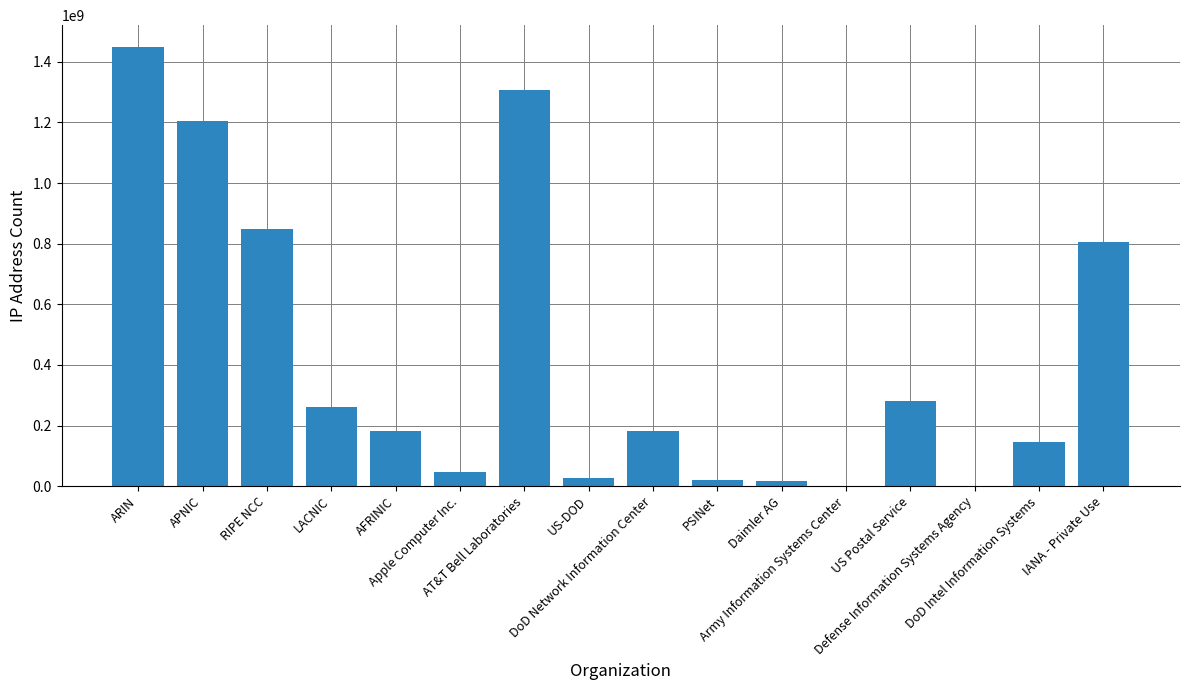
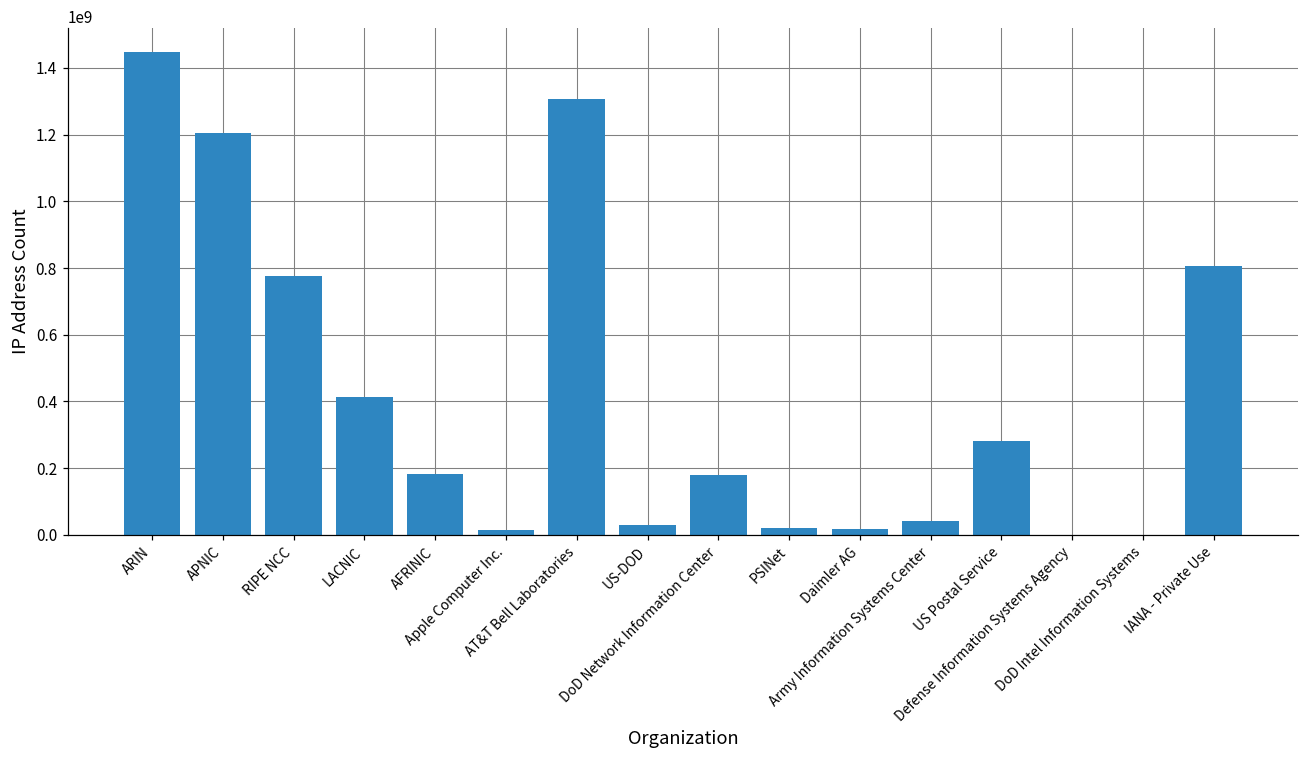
  {
    "ARIN": 1450000000,
    "APNIC": 1200000000,
-   "RIPE NCC": 850000000,
-   "LACNIC": 260000000,
+   "RIPE NCC": 780000000,
+   "LACNIC": 410000000,
    "AFRINIC": 180000000,
-   "Apple Computer Inc.": 50000000,
+   "Apple Computer Inc.": 10000000,
    "AT&T Bell Laboratories": 1310000000,
    "US-DOD": 30000000,
    "DoD Network Information Center": 180000000,
    "PSINet": 20000000,
    "Daimler AG": 20000000,
-   "Army Information Systems Center": 0,
+   "Army Information Systems Center": 40000000,
    "US Postal Service": 280000000,
-   "DoD Intel Information Systems": 150000000,
+   "DoD Intel Information Systems": 0,
    "IANA - Private Use": 810000000
  }
